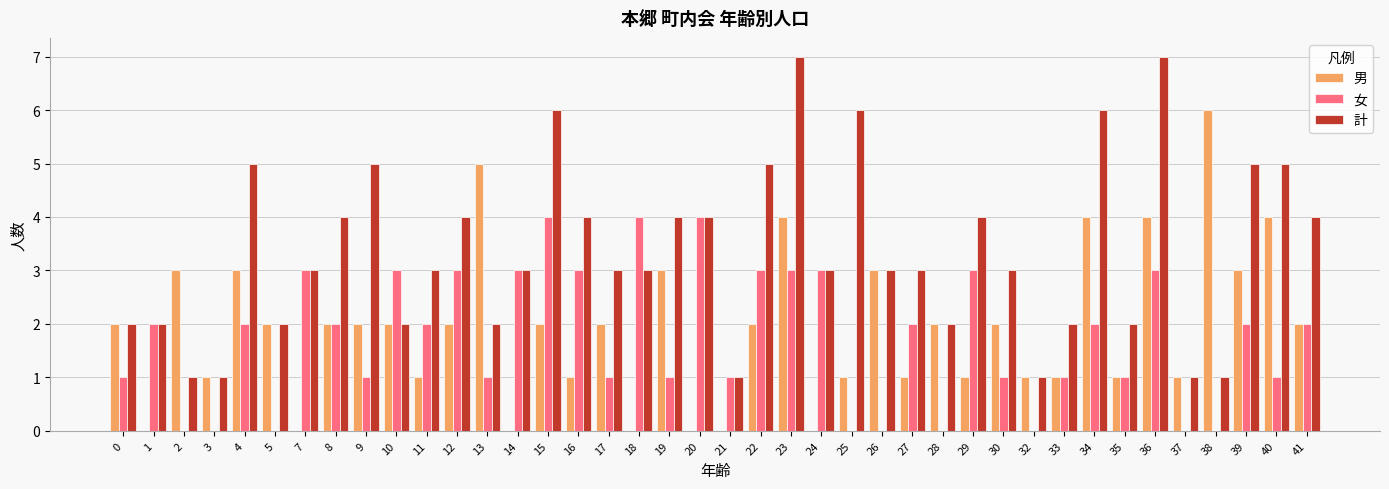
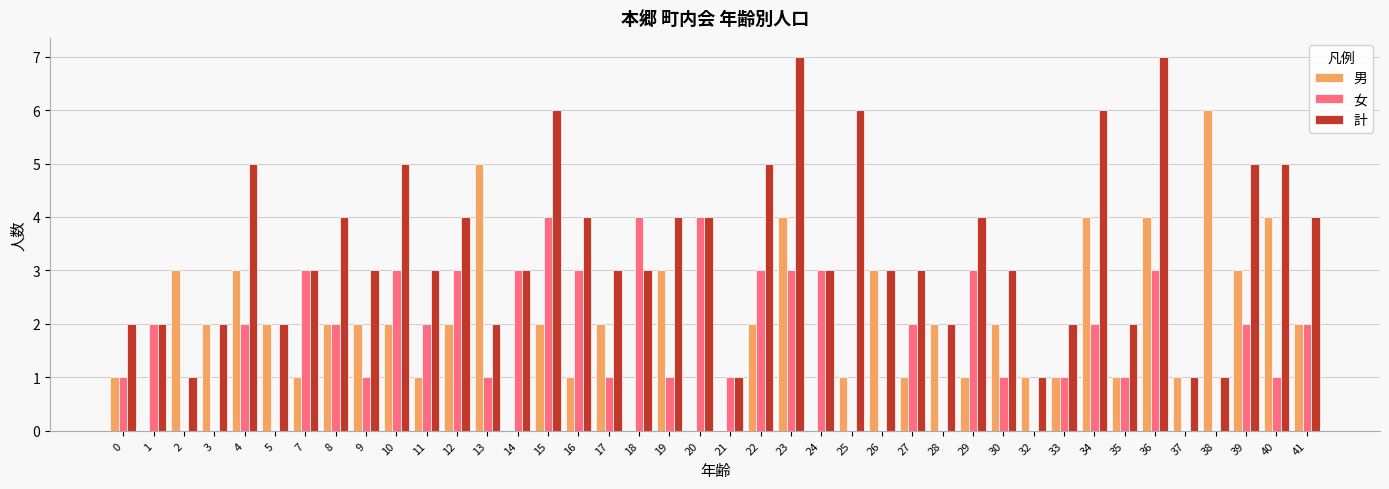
  {
    "男": {
-     "0": 2,
+     "0": 1,
      "1": 0,
      "2": 3,
-     "3": 1,
+     "3": 2,
      "4": 3,
      "5": 2,
-     "7": 0,
+     "7": 1,
      "8": 2,
      "9": 2,
      "10": 2,
      "11": 1,
      "12": 2,
      "13": 5,
      "14": 0,
      "15": 2,
      "16": 1,
      "17": 2,
      "18": 0,
      "19": 3,
      "20": 0,
      "21": 0,
      "22": 2,
      "23": 4,
      "24": 0,
      "25": 1,
      "26": 3,
      "27": 1,
      "28": 2,
      "29": 1,
      "30": 2,
      "32": 1,
      "33": 1,
      "34": 4,
      "35": 1,
      "36": 4,
      "37": 1,
      "38": 6,
      "39": 3,
      "40": 4,
      "41": 2
    },
    "女": {
      "0": 1,
      "1": 2,
      "2": 0,
      "3": 0,
      "4": 2,
      "5": 0,
      "7": 3,
      "8": 2,
      "9": 1,
      "10": 3,
      "11": 2,
      "12": 3,
      "13": 1,
      "14": 3,
      "15": 4,
      "16": 3,
      "17": 1,
      "18": 4,
      "19": 1,
      "20": 4,
      "21": 1,
      "22": 3,
      "23": 3,
      "24": 3,
      "25": 0,
      "26": 0,
      "27": 2,
      "28": 0,
      "29": 3,
      "30": 1,
      "32": 0,
      "33": 1,
      "34": 2,
      "35": 1,
      "36": 3,
      "37": 0,
      "38": 0,
      "39": 2,
      "40": 1,
      "41": 2
    },
    "計": {
      "0": 2,
      "1": 2,
      "2": 1,
-     "3": 1,
+     "3": 2,
      "4": 5,
      "5": 2,
      "7": 3,
      "8": 4,
-     "9": 5,
-     "10": 2,
+     "9": 3,
+     "10": 5,
      "11": 3,
      "12": 4,
      "13": 2,
      "14": 3,
      "15": 6,
      "16": 4,
      "17": 3,
      "18": 3,
      "19": 4,
      "20": 4,
      "21": 1,
      "22": 5,
      "23": 7,
      "24": 3,
      "25": 6,
      "26": 3,
      "27": 3,
      "28": 2,
      "29": 4,
      "30": 3,
      "32": 1,
      "33": 2,
      "34": 6,
      "35": 2,
      "36": 7,
      "37": 1,
      "38": 1,
      "39": 5,
      "40": 5,
      "41": 4
    }
  }
